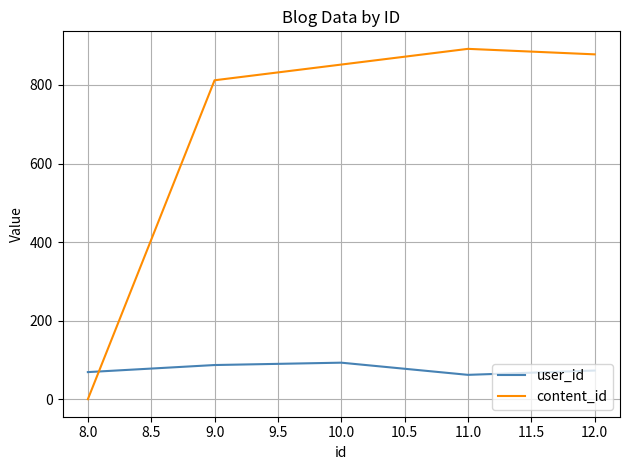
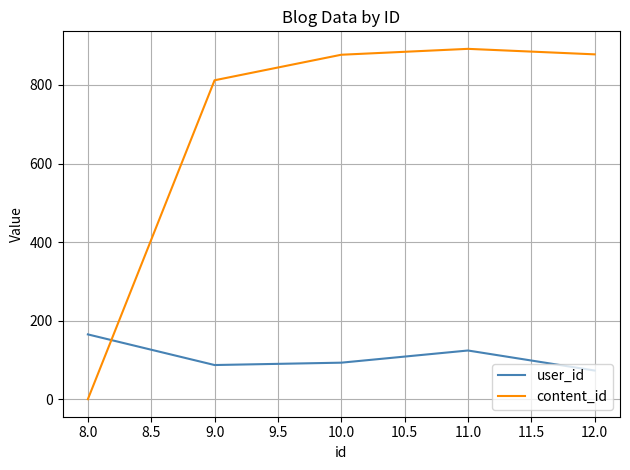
  {
    "user_id": {
-     "8.0": 70,
+     "8.0": 170,
      "9.0": 90,
      "10.0": 90,
-     "11.0": 60
+     "11.0": 120
    },
    "content_id": {
      "8.0": 0,
      "9.0": 810,
-     "10.0": 850,
+     "10.0": 880,
      "11.0": 890,
      "12.0": 880
    }
  }
